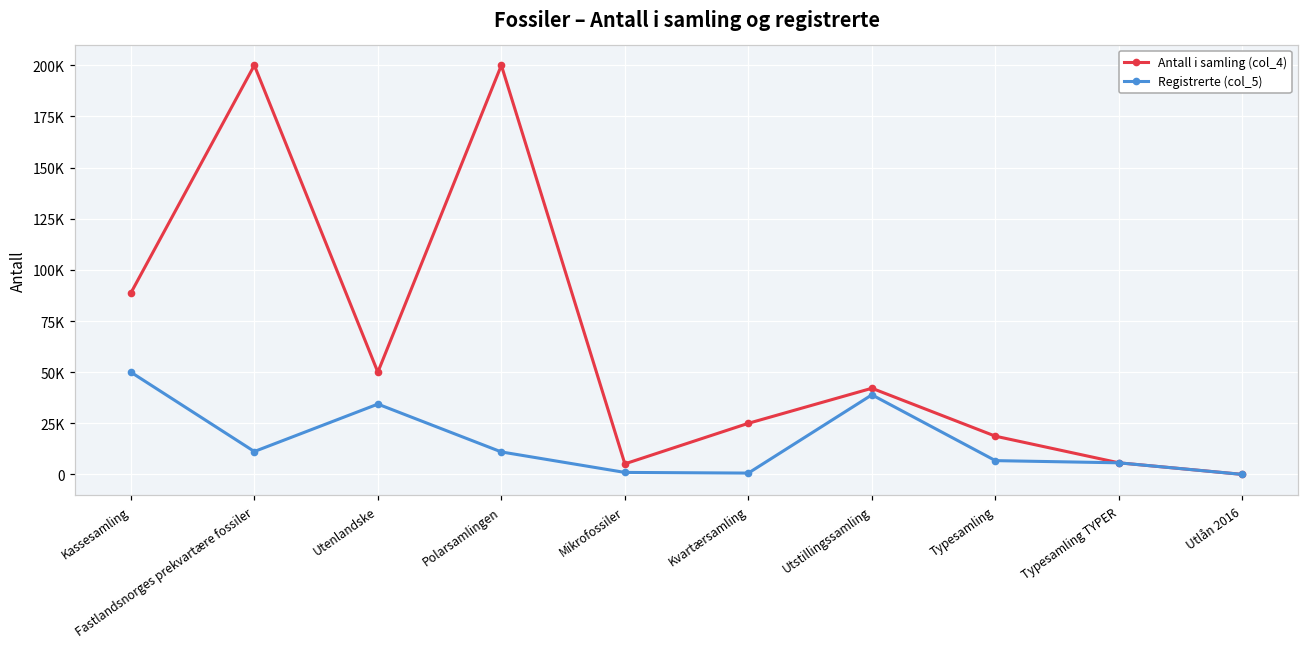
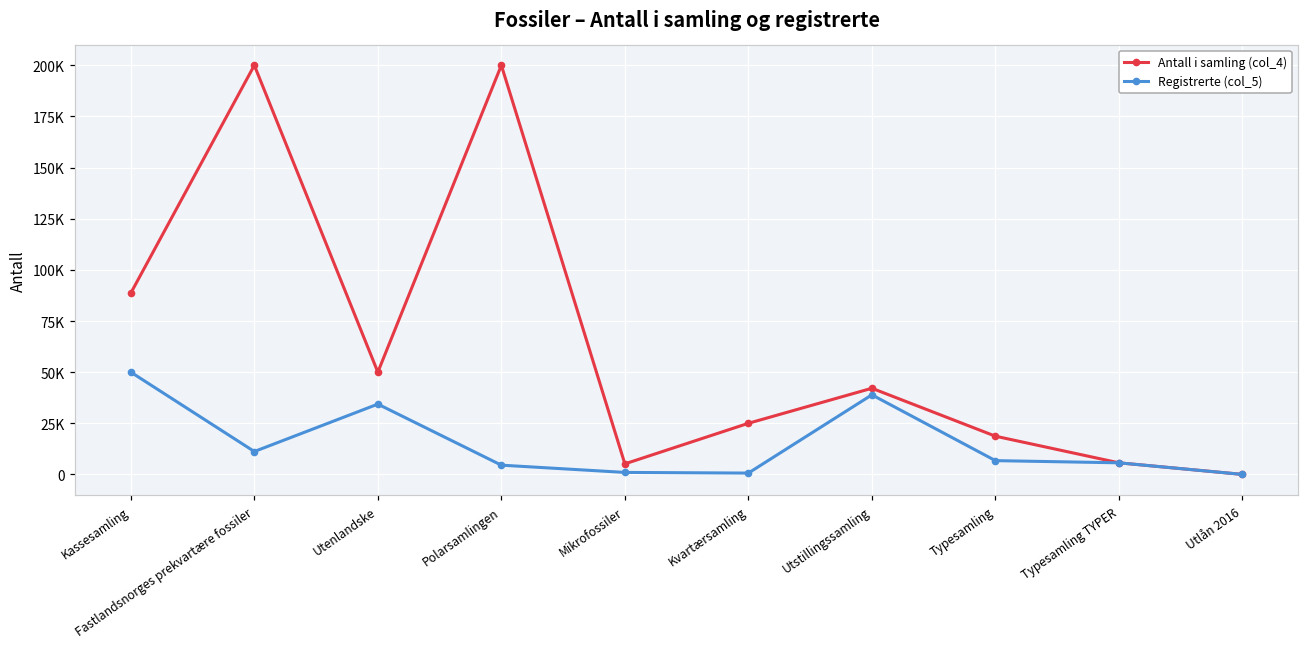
  {
    "Antall i samling (col_4)": {
      "Kassesamling": 89000,
      "Fastlandsnorges prekvartære fossiler": 200000,
      "Utenlandske": 50000,
      "Polarsamlingen": 200000,
      "Mikrofossiler": 5000,
      "Kvartærsamling": 25000,
      "Utstillingssamling": 42000,
      "Typesamling": 19000
    },
    "Registrerte (col_5)": {
      "Kassesamling": 50000,
      "Fastlandsnorges prekvartære fossiler": 11000,
      "Utenlandske": 34000,
-     "Polarsamlingen": 11000,
+     "Polarsamlingen": 5000,
      "Mikrofossiler": 1000,
      "Kvartærsamling": 1000,
      "Utstillingssamling": 39000,
      "Typesamling": 7000
    }
  }
